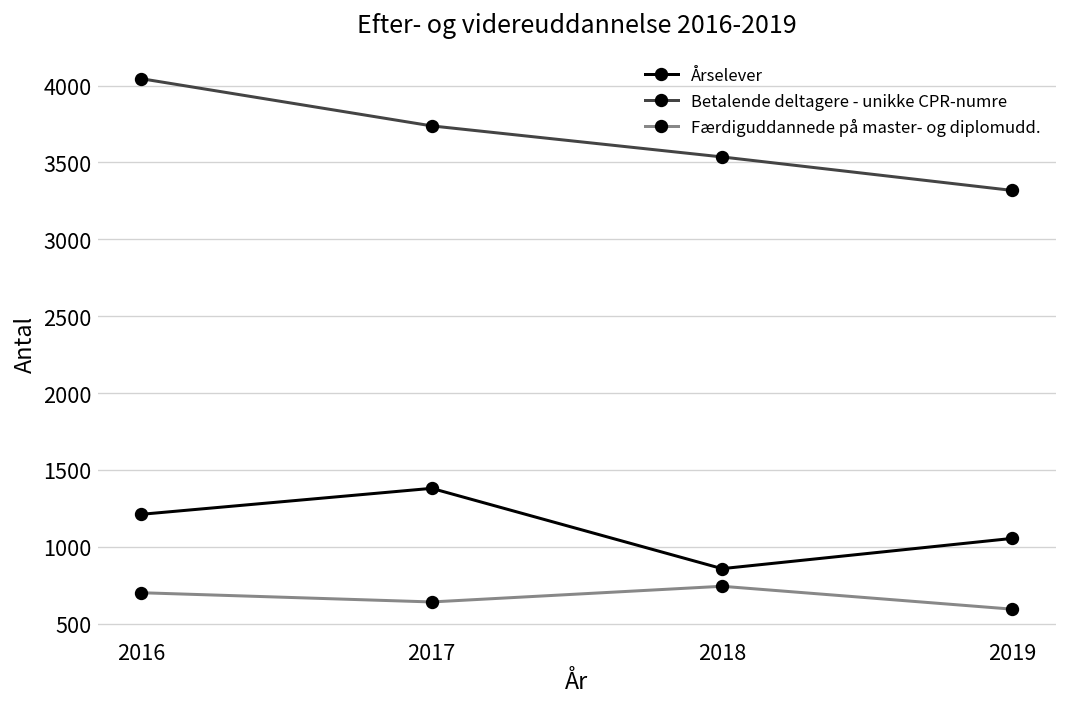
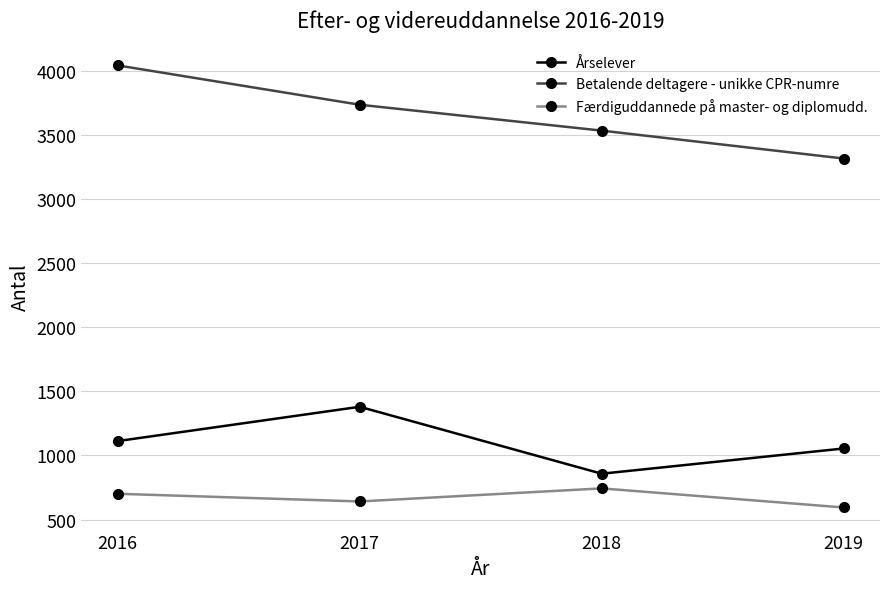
  {
    "Årselever": {
-     "2016": 1210,
+     "2016": 1110,
      "2017": 1380,
      "2018": 860,
      "2019": 1050
    },
    "Betalende deltagere - unikke CPR-numre": {
      "2016": 4050,
      "2017": 3740,
      "2018": 3540,
      "2019": 3320
    },
    "Færdiguddannede på master- og diplomudd.": {
      "2016": 700,
      "2017": 640,
      "2018": 740,
      "2019": 590
    }
  }
